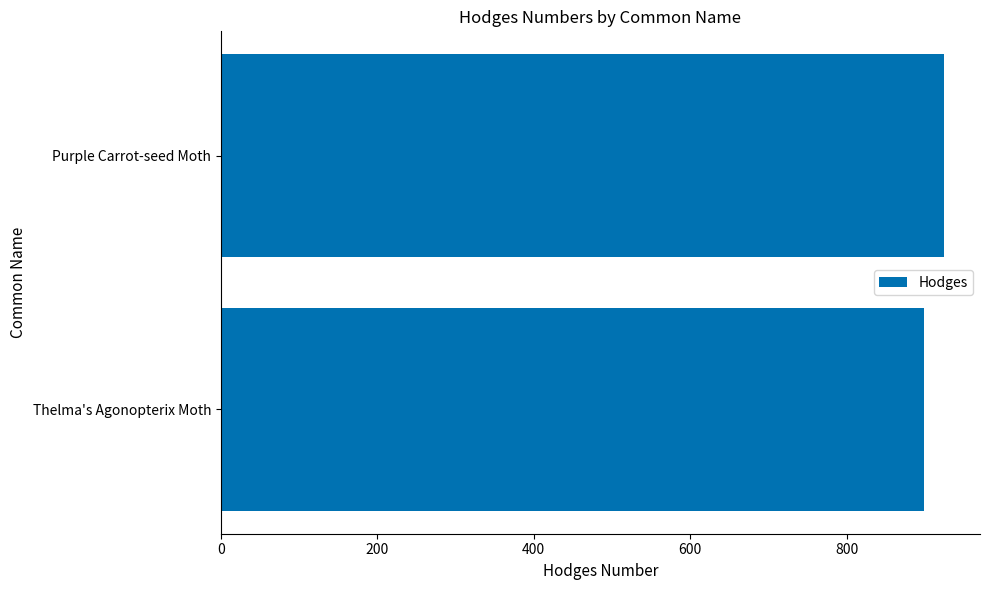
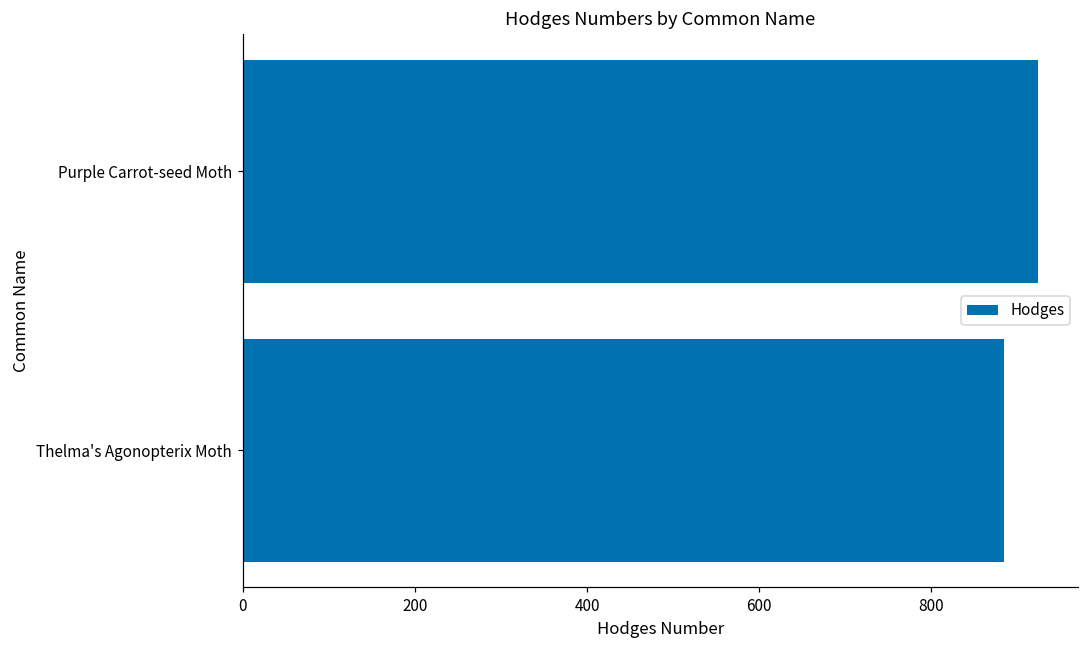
  {
    "Purple Carrot-seed Moth": 920,
-   "Thelma's Agonopterix Moth": 900
+   "Thelma's Agonopterix Moth": 880
  }
